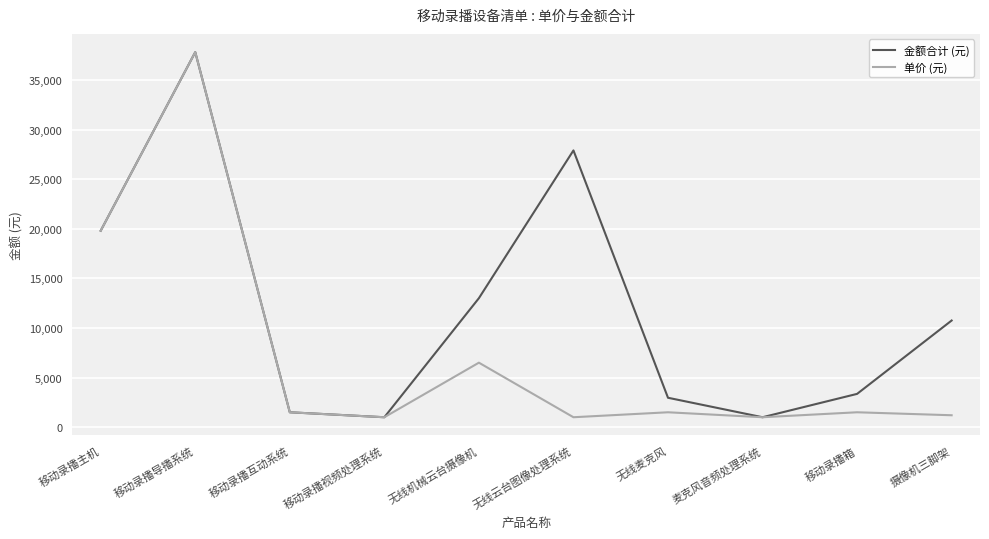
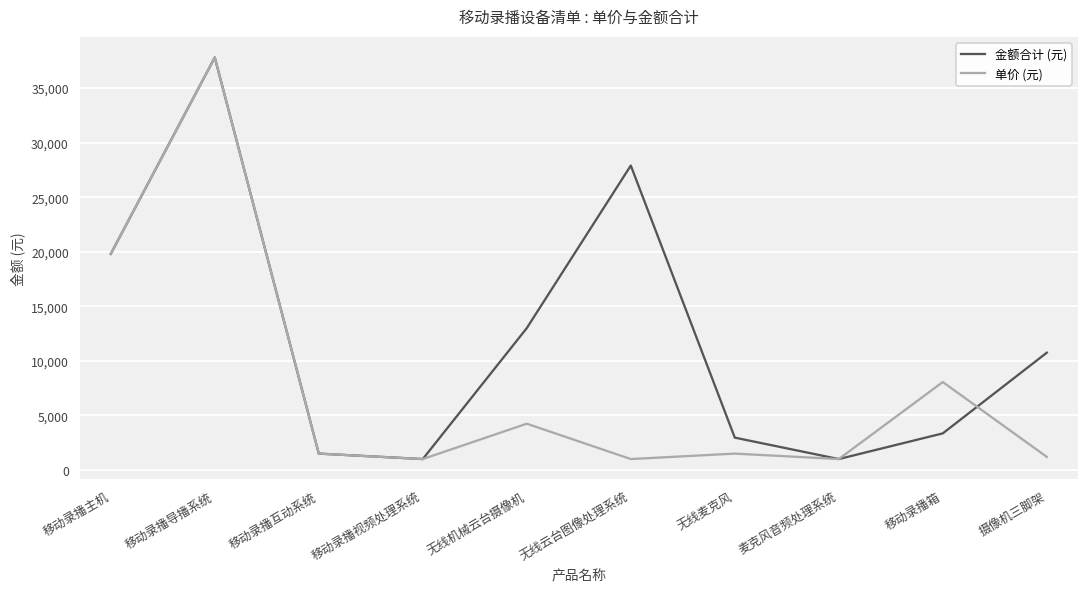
  {
    "金额合计 (元)": {
      "无线机械云台摄像机": "13,000",
      "无线云台图像处理系统": "28,000",
      "无线麦克风": "3,000",
      "移动录播箱": "3,000",
      "摄像机三脚架": "11,000"
    },
    "单价 (元)": {
-     "无线机械云台摄像机": "7,000",
+     "无线机械云台摄像机": "4,000",
      "无线云台图像处理系统": "1,000",
      "无线麦克风": "2,000",
-     "移动录播箱": "2,000",
+     "移动录播箱": "8,000",
      "摄像机三脚架": "1,000"
    }
  }
